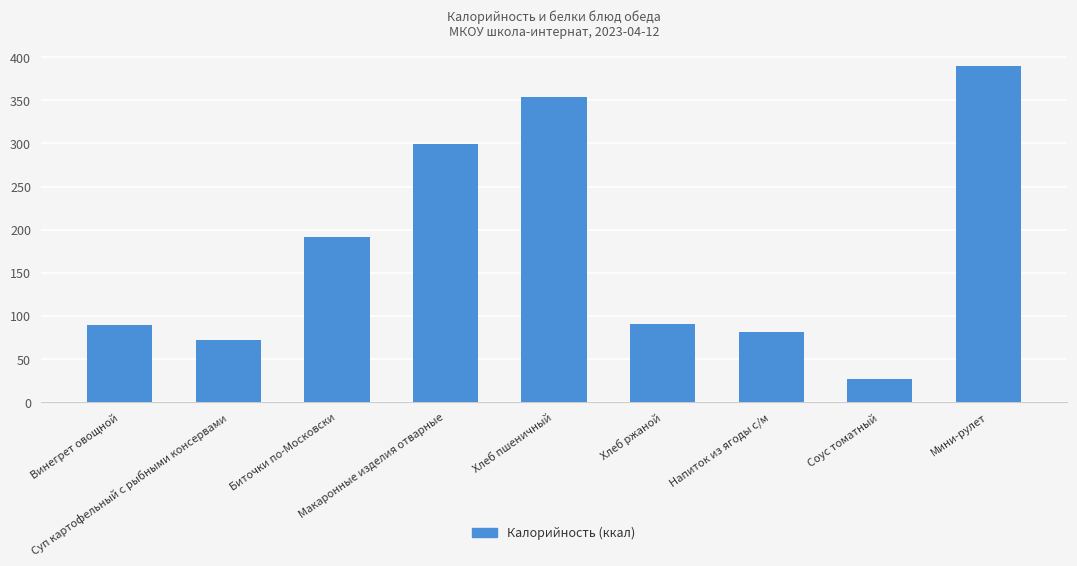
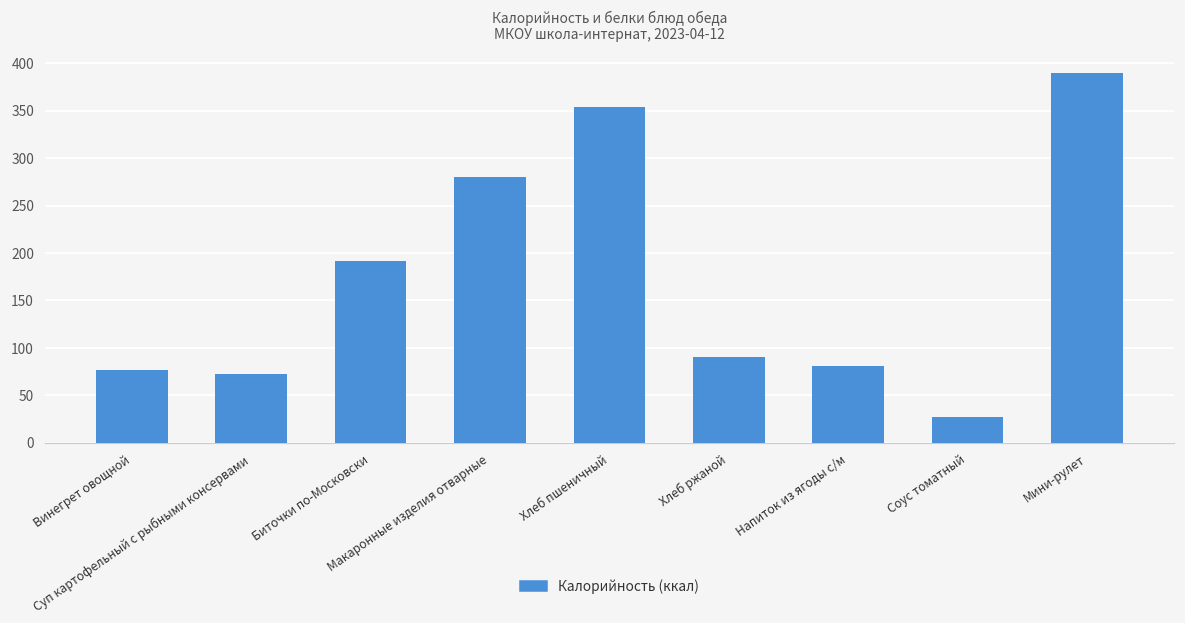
  {
-   "Винегрет овощной": 90,
+   "Винегрет овощной": 80,
    "Суп картофельный с рыбными консервами": 70,
    "Биточки по-Московски": 190,
-   "Макаронные изделия отварные": 300,
+   "Макаронные изделия отварные": 280,
    "Хлеб пшеничный": 350,
    "Хлеб ржаной": 90,
    "Напиток из ягоды с/м": 80,
    "Соус томатный": 30,
    "Мини-рулет": 390
  }
